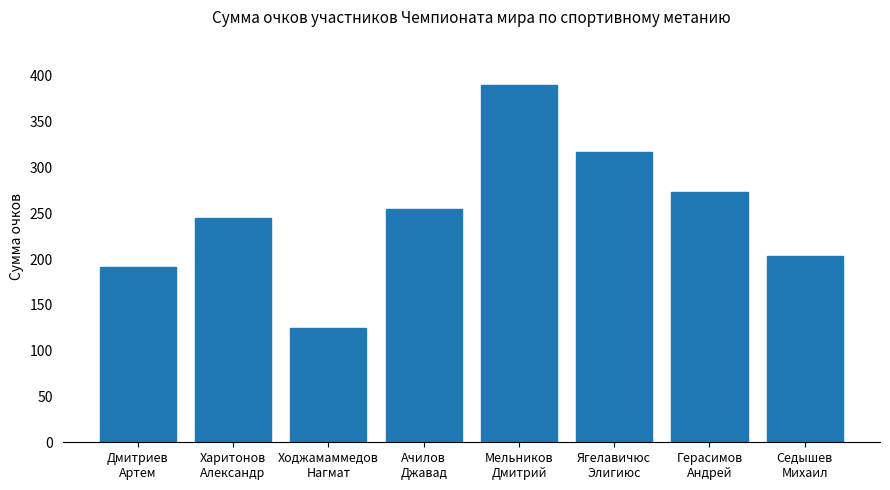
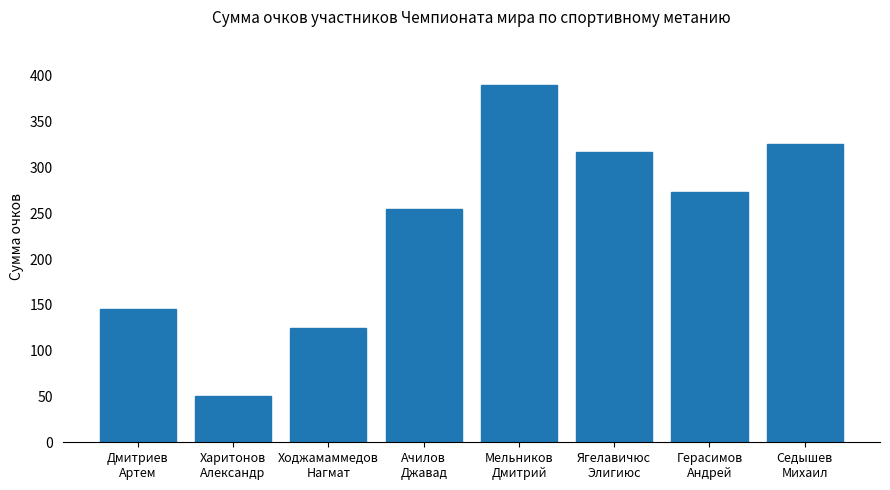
  {
-   "Дмитриев Артем": 190,
-   "Харитонов Александр": 250,
+   "Дмитриев Артем": 150,
+   "Харитонов Александр": 50,
    "Ходжамаммедов Нагмат": 130,
    "Ачилов Джавад": 260,
    "Мельников Дмитрий": 390,
    "Ягелавичюс Элигиюс": 320,
    "Герасимов Андрей": 270,
-   "Седышев Михаил": 200
+   "Седышев Михаил": 330
  }
